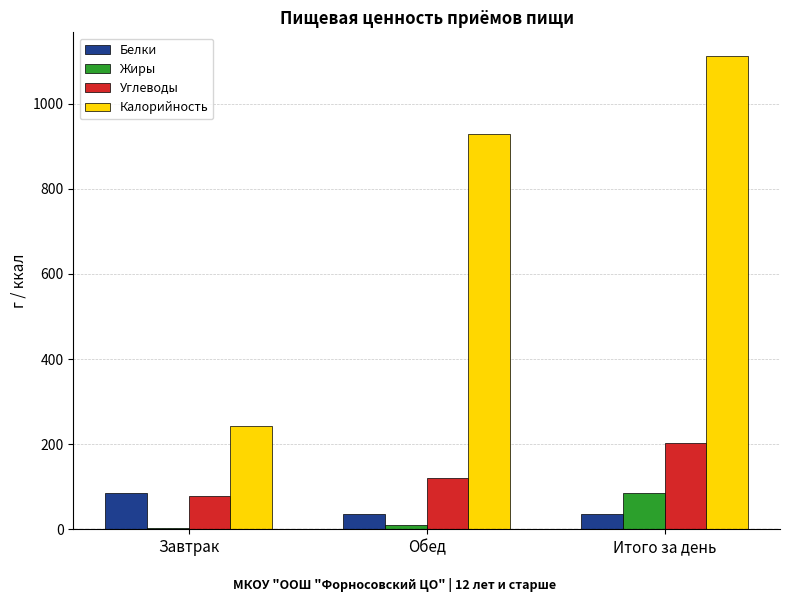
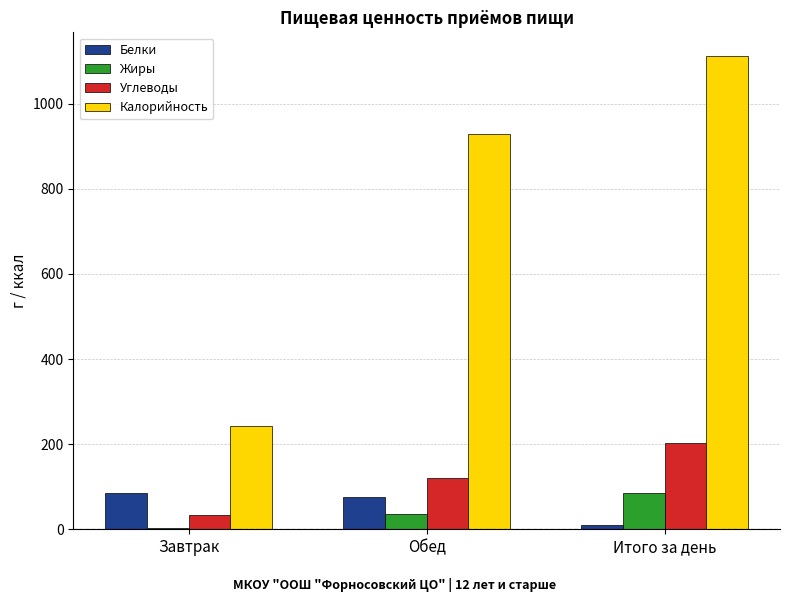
  {
    "Белки": {
      "Завтрак": 90,
-     "Обед": 30,
-     "Итого за день": 40
+     "Обед": 80,
+     "Итого за день": 10
    },
    "Жиры": {
-     "Обед": 10,
+     "Обед": 40,
      "Итого за день": 90
    },
    "Углеводы": {
-     "Завтрак": 80,
+     "Завтрак": 30,
      "Обед": 120,
      "Итого за день": 200
    },
    "Калорийность": {
      "Завтрак": 240,
      "Обед": 930,
      "Итого за день": 1110
    }
  }
